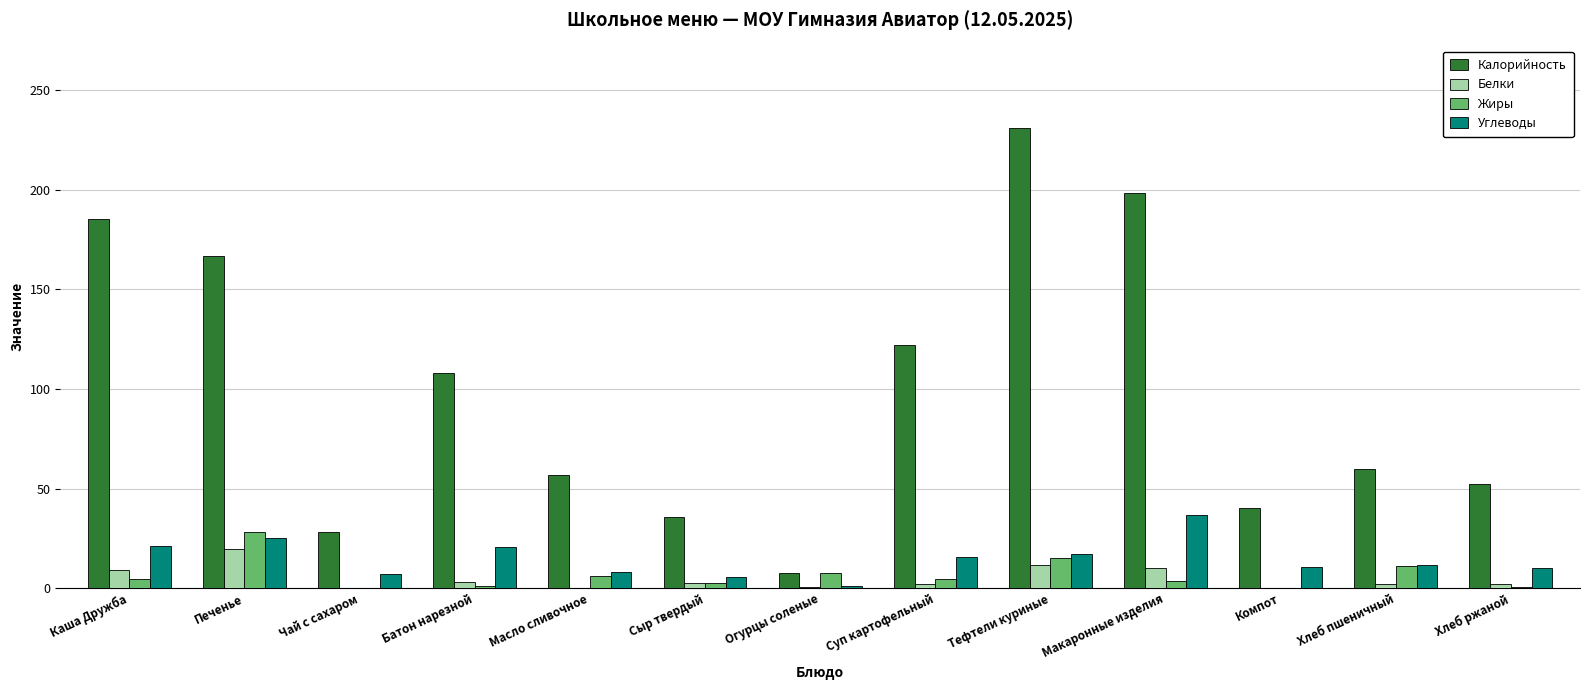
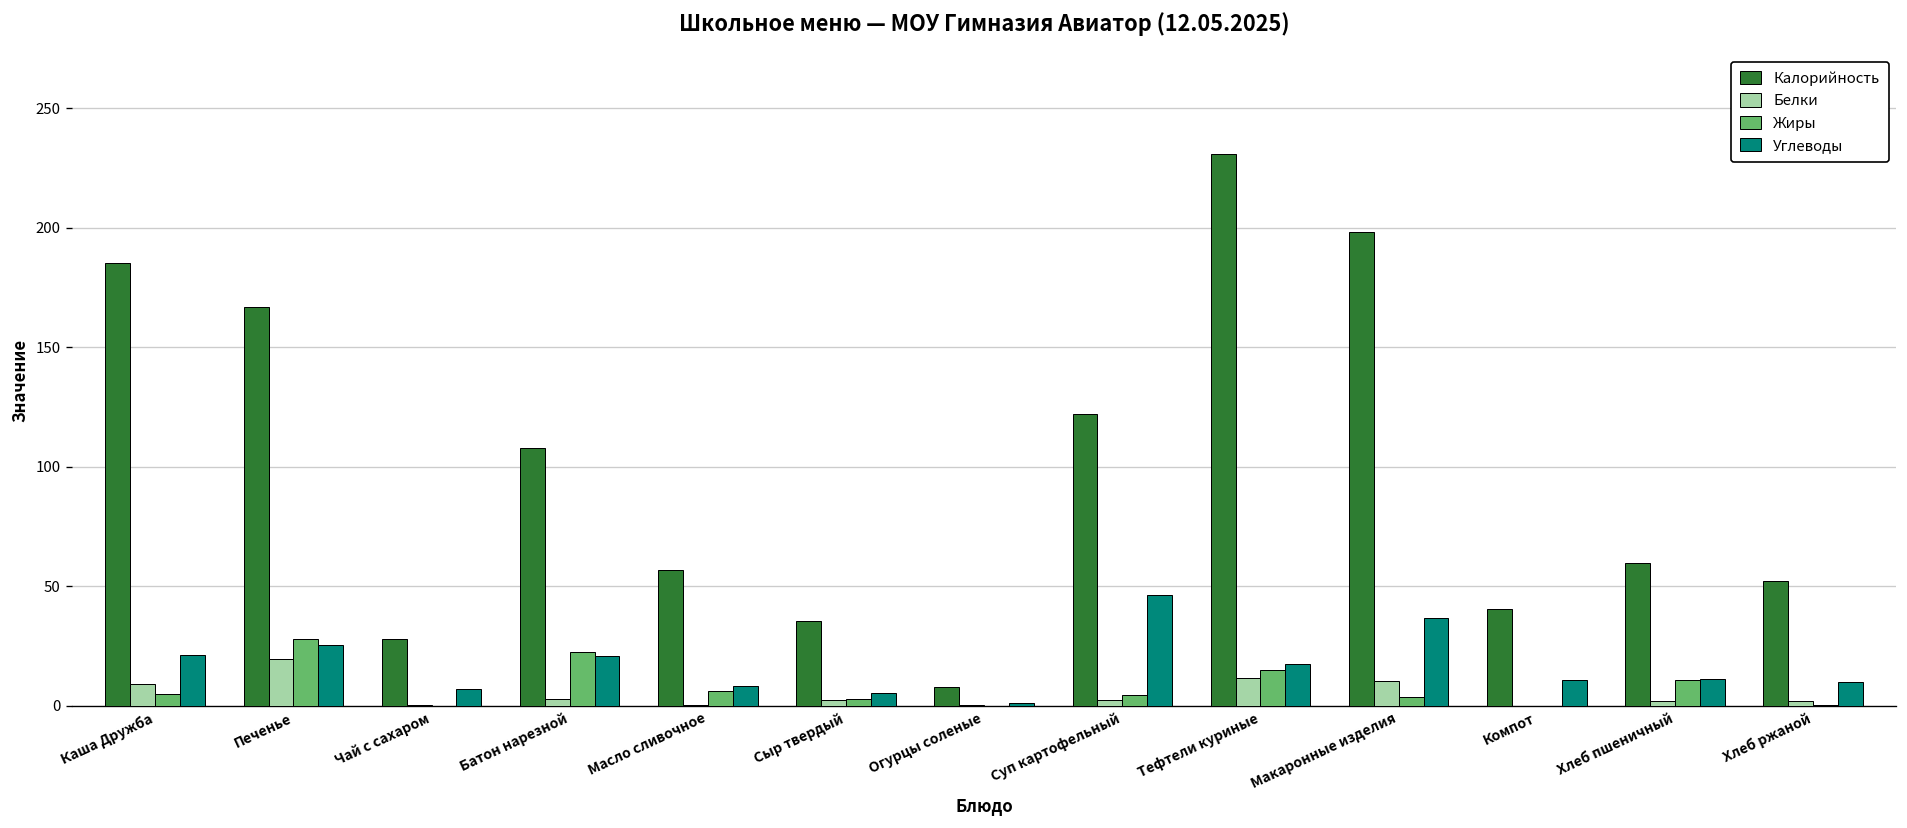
  {
    "Калорийность": {
      "Каша Дружба": 185,
      "Печенье": 167,
      "Чай с сахаром": 28,
      "Батон нарезной": 108,
      "Масло сливочное": 57,
      "Сыр твердый": 36,
      "Огурцы соленые": 8,
      "Суп картофельный": 122,
      "Тефтели куриные": 231,
      "Макаронные изделия": 198,
      "Компот": 40,
      "Хлеб пшеничный": 60,
      "Хлеб ржаной": 52
    },
    "Белки": {
      "Каша Дружба": 9,
      "Печенье": 19,
      "Батон нарезной": 3,
      "Сыр твердый": 3,
      "Суп картофельный": 2,
      "Тефтели куриные": 11,
      "Макаронные изделия": 10,
      "Хлеб пшеничный": 2,
      "Хлеб ржаной": 2
    },
    "Жиры": {
      "Каша Дружба": 5,
      "Печенье": 28,
-     "Батон нарезной": 1,
+     "Батон нарезной": 22,
      "Масло сливочное": 6,
      "Сыр твердый": 3,
-     "Огурцы соленые": 8,
+     "Огурцы соленые": 0,
      "Суп картофельный": 5,
      "Тефтели куриные": 15,
      "Макаронные изделия": 4,
      "Компот": 0,
      "Хлеб пшеничный": 11
    },
    "Углеводы": {
      "Каша Дружба": 21,
      "Печенье": 25,
      "Чай с сахаром": 7,
      "Батон нарезной": 21,
      "Масло сливочное": 8,
      "Сыр твердый": 5,
-     "Суп картофельный": 16,
+     "Суп картофельный": 46,
      "Тефтели куриные": 17,
      "Макаронные изделия": 37,
      "Компот": 11,
      "Хлеб пшеничный": 11,
      "Хлеб ржаной": 10
    }
  }
